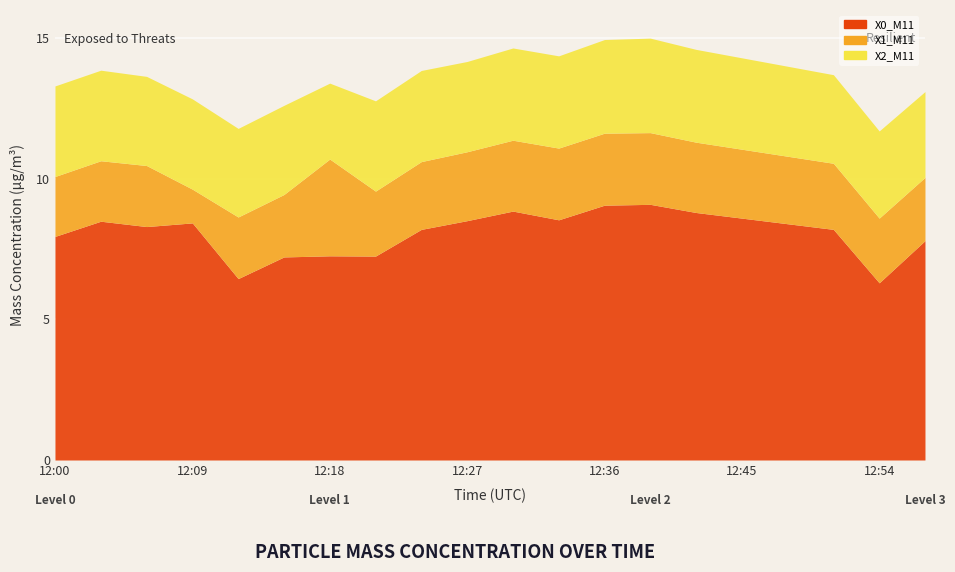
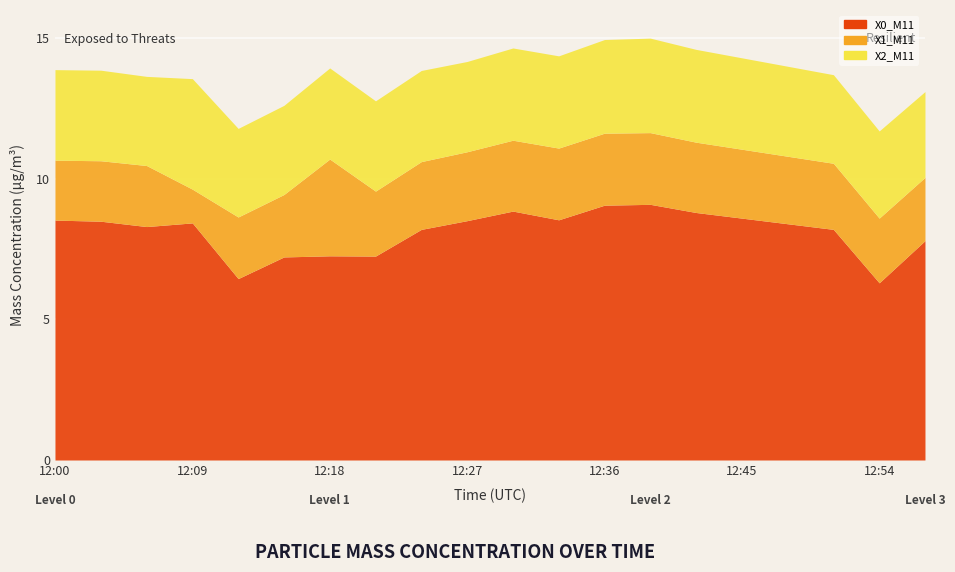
  {
    "X0_M11": {
-     "12:00": 8.0,
+     "12:00": 8.5,
      "12:09": 8.4,
      "12:18": 7.3,
      "12:27": 8.5,
      "12:36": 9.1,
      "12:45": 8.6,
      "12:54": 6.3
    },
    "X1_M11": {
      "12:00": 2.1,
      "12:09": 1.2,
      "12:18": 3.4,
      "12:27": 2.5,
      "12:36": 2.6,
      "12:45": 2.5,
      "12:54": 2.3
    },
    "X2_M11": {
      "12:00": 3.2,
-     "12:09": 3.2,
-     "12:18": 2.7,
+     "12:09": 3.9,
+     "12:18": 3.2,
      "12:27": 3.2,
      "12:36": 3.3,
      "12:45": 3.3,
      "12:54": 3.1
    }
  }
